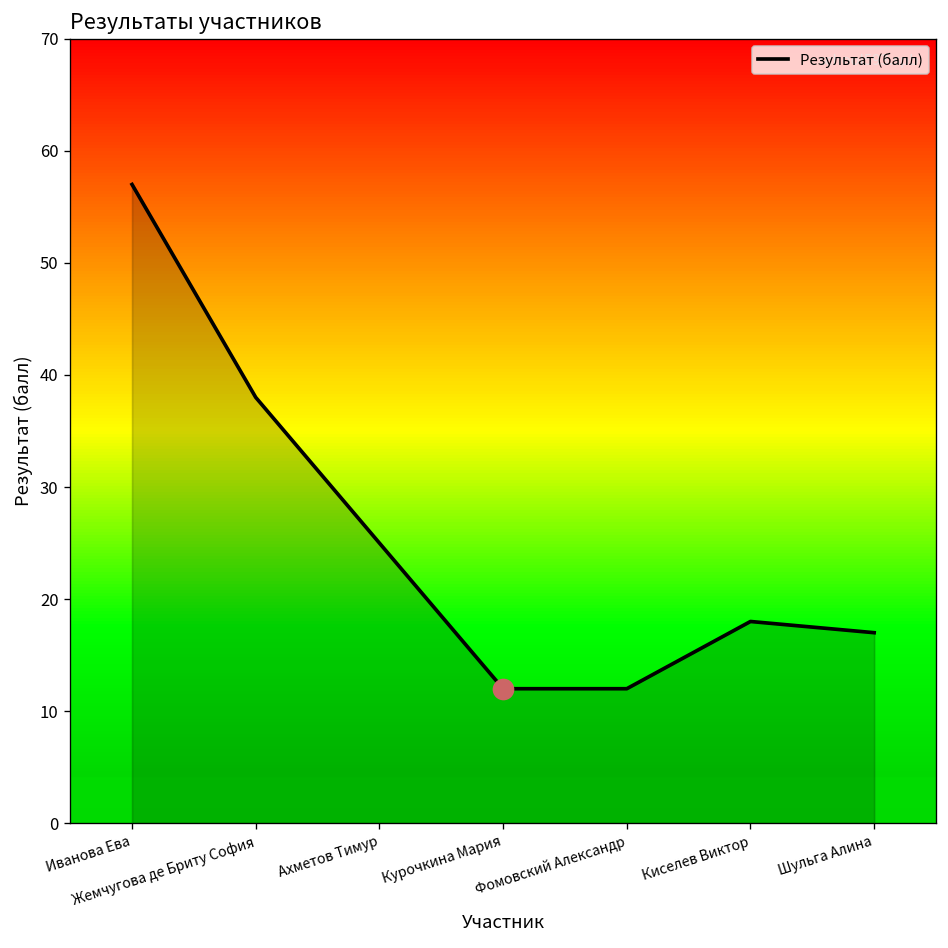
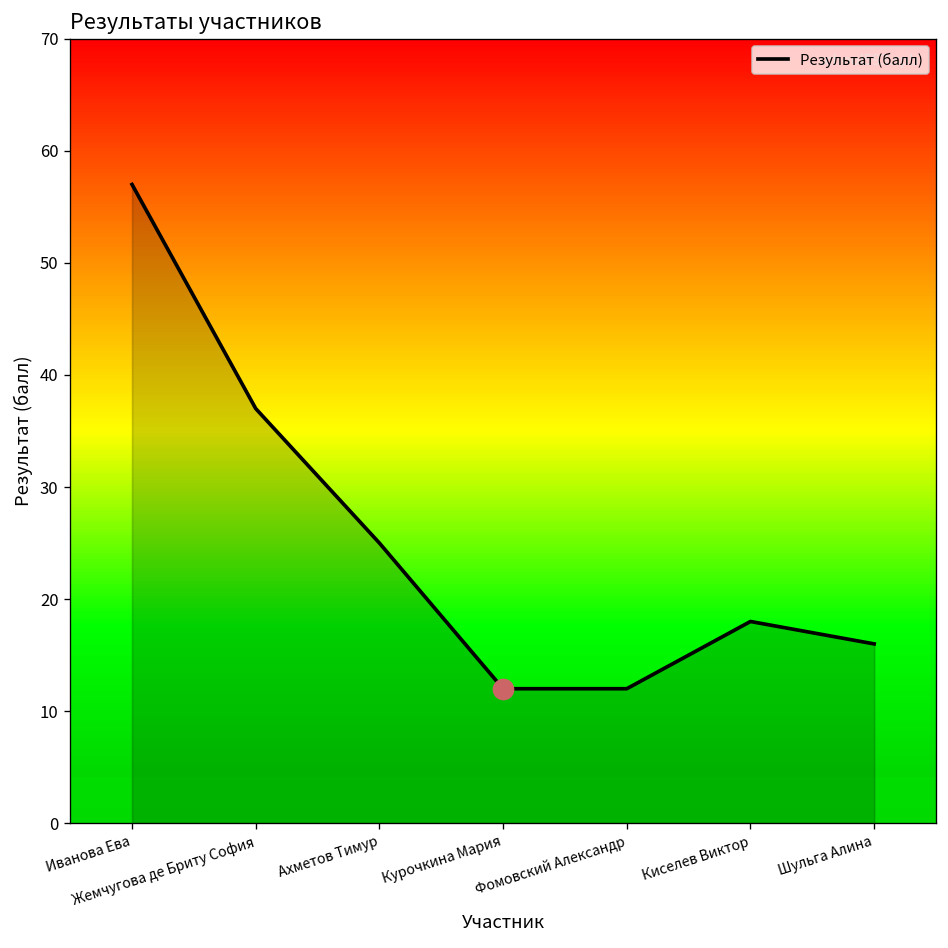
  {
    "Результат (балл)": {
      "Иванова Ева": 57,
-     "Жемчугова де Бриту София": 38,
+     "Жемчугова де Бриту София": 37,
      "Ахметов Тимур": 25,
      "Фомовский Александр": 12,
      "Киселев Виктор": 18,
-     "Шульга Алина": 17
+     "Шульга Алина": 16
    }
  }
